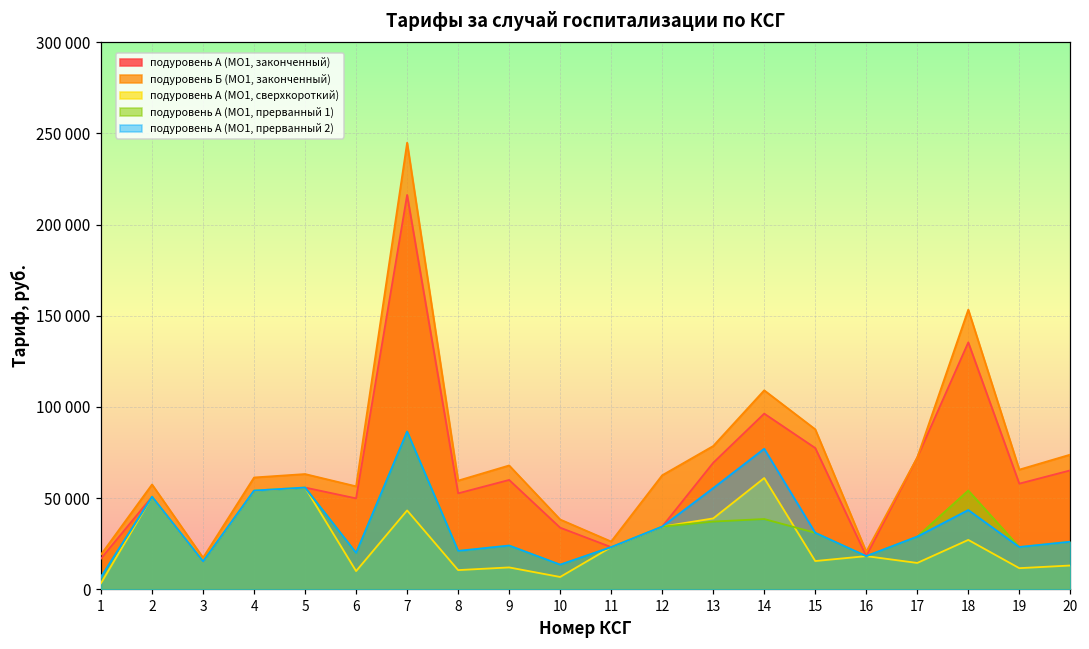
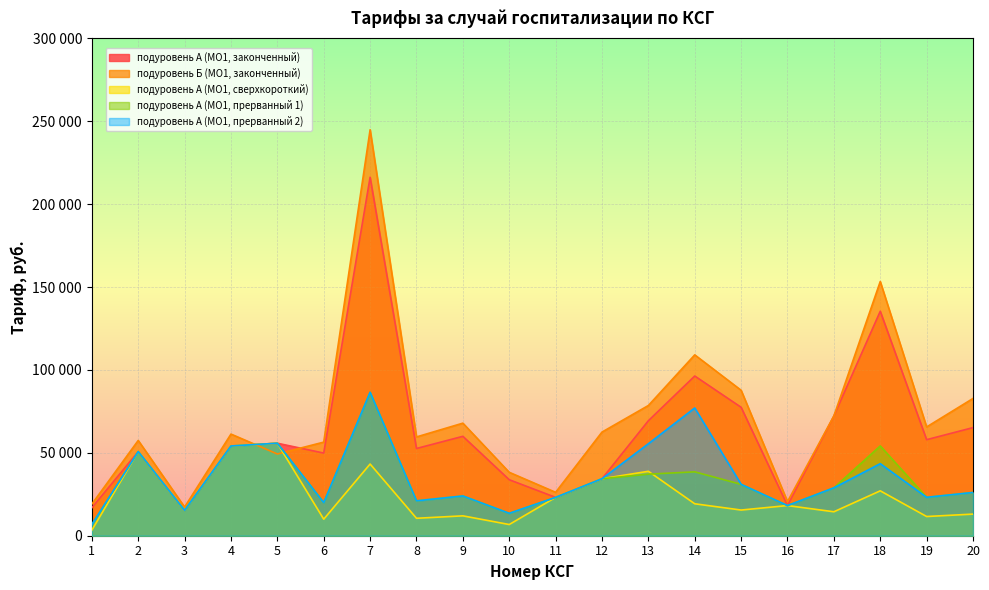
  {
    "подуровень А (МО1, законченный)": {
      "1": 17000,
      "6": 50000,
      "7": 216000,
      "8": 53000,
      "9": 60000,
      "10": 34000,
      "13": 69000,
      "14": 96000,
      "15": 77000,
      "18": 135000,
      "19": 58000,
      "20": 65000
    },
    "подуровень Б (МО1, законченный)": {
      "1": 19000,
      "2": 57000,
      "3": 17000,
      "4": 61000,
-     "5": 63000,
+     "5": 49000,
      "6": 56000,
      "7": 245000,
      "8": 60000,
      "9": 68000,
      "10": 38000,
      "11": 26000,
      "12": 63000,
      "13": 79000,
      "14": 109000,
      "15": 88000,
      "16": 21000,
      "18": 153000,
      "19": 66000,
-     "20": 74000
+     "20": 83000
    },
    "подуровень А (МО1, сверхкороткий)": {
      "1": 3000,
      "6": 10000,
      "7": 43000,
      "8": 11000,
      "9": 12000,
      "10": 7000,
      "13": 39000,
-     "14": 61000,
+     "14": 19000,
      "15": 15000,
      "17": 14000,
      "18": 27000,
      "19": 12000,
      "20": 13000
    },
    "подуровень А (МО1, прерванный 1)": {
      "13": 37000,
      "14": 39000,
      "18": 54000
    },
    "подуровень А (МО1, прерванный 2)": {
      "13": 55000,
      "14": 77000,
      "18": 43000
    }
  }
